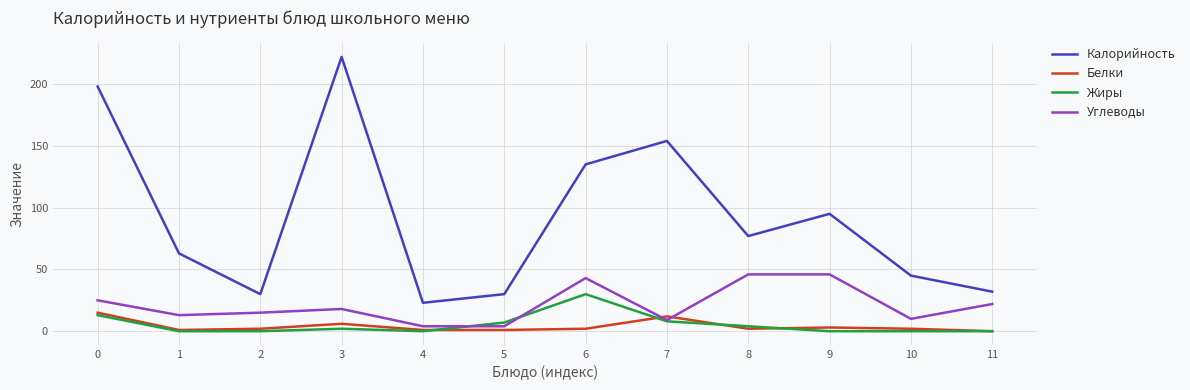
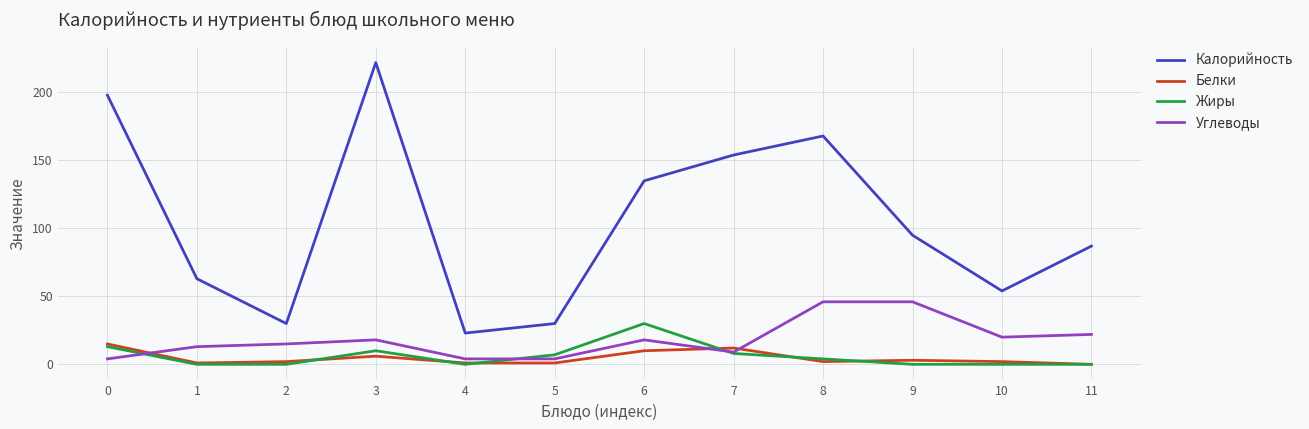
  {
    "Калорийность": {
      "0": 198,
      "1": 63,
      "2": 30,
      "3": 222,
      "4": 23,
      "5": 30,
      "6": 135,
      "7": 154,
-     "8": 77,
+     "8": 168,
      "9": 95,
-     "10": 45,
-     "11": 32
+     "10": 54,
+     "11": 87
    },
    "Белки": {
      "3": 6,
      "5": 1,
-     "6": 2,
+     "6": 10,
      "7": 12,
      "9": 3
    },
    "Жиры": {
-     "3": 2,
+     "3": 10,
      "5": 7,
      "6": 30,
      "9": 0
    },
    "Углеводы": {
-     "0": 25,
+     "0": 4,
      "1": 13,
      "2": 15,
      "3": 18,
      "4": 4,
      "5": 4,
-     "6": 43,
+     "6": 18,
      "8": 46,
      "9": 46,
-     "10": 10,
+     "10": 20,
      "11": 22
    }
  }
